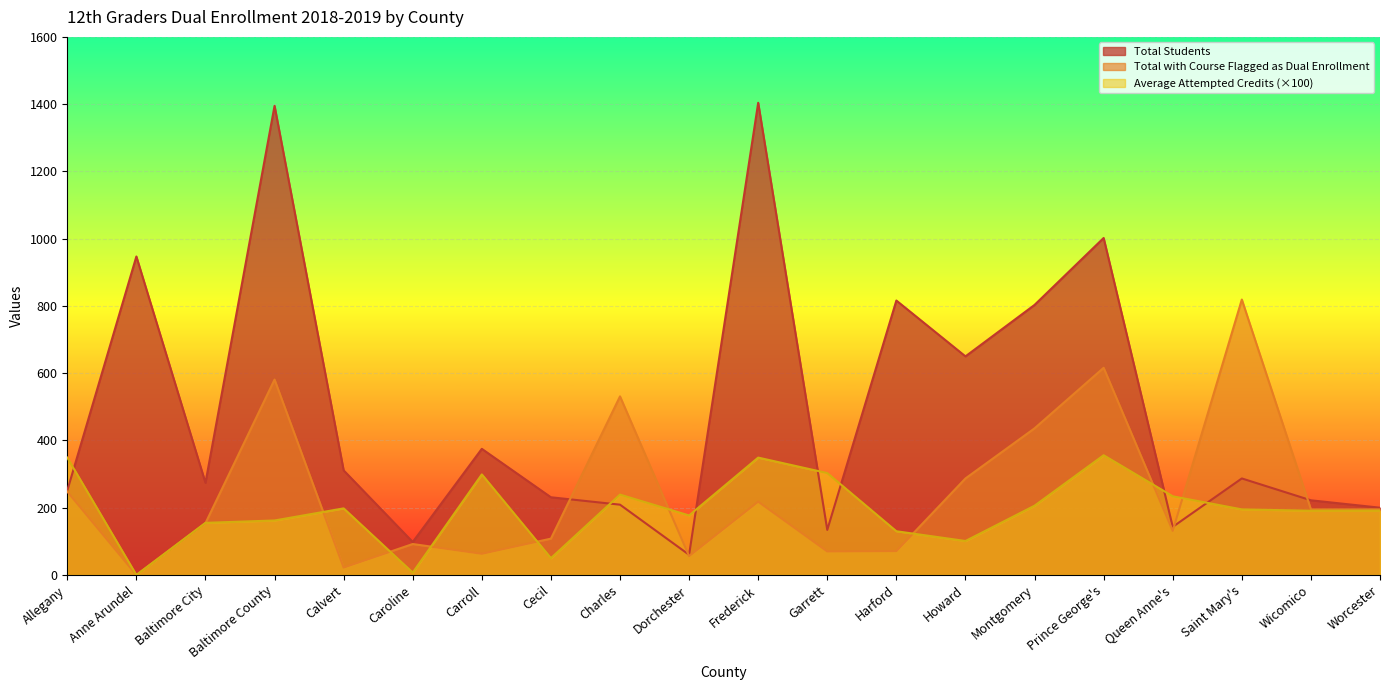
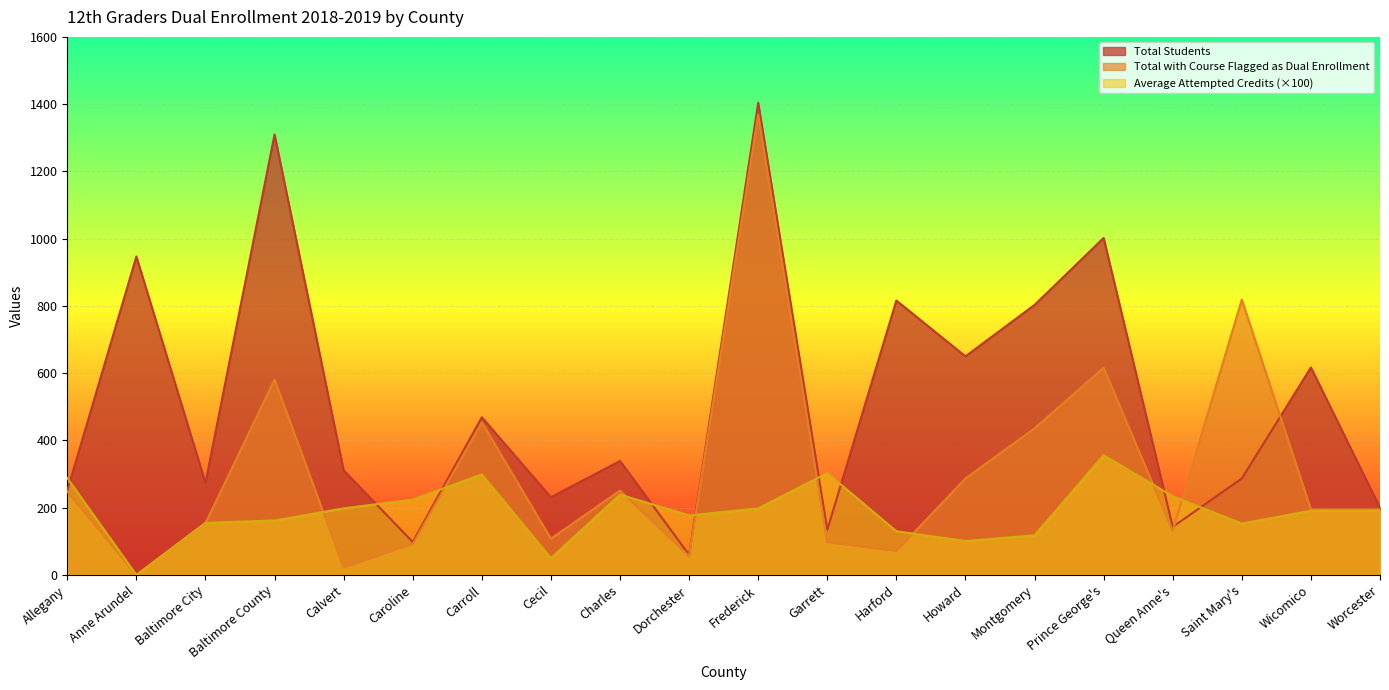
  {
    "Total Students": {
      "Anne Arundel": 950,
      "Baltimore City": 270,
-     "Baltimore County": 1400,
+     "Baltimore County": 1310,
      "Calvert": 310,
-     "Carroll": 380,
+     "Carroll": 470,
      "Cecil": 230,
-     "Charles": 210,
+     "Charles": 340,
      "Frederick": 1400,
      "Garrett": 130,
      "Harford": 820,
      "Howard": 650,
      "Montgomery": 800,
      "Prince George's": 1000,
      "Queen Anne's": 140,
      "Saint Mary's": 290,
-     "Wicomico": 220
+     "Wicomico": 620
    },
    "Total with Course Flagged as Dual Enrollment": {
      "Baltimore County": 580,
      "Calvert": 20,
-     "Carroll": 60,
+     "Carroll": 450,
      "Cecil": 110,
-     "Charles": 530,
-     "Frederick": 220,
-     "Garrett": 70,
+     "Charles": 250,
+     "Frederick": 1370,
+     "Garrett": 100,
      "Harford": 70,
      "Howard": 290,
      "Montgomery": 440,
      "Prince George's": 620,
      "Queen Anne's": 130,
      "Saint Mary's": 820
    },
    "Average Attempted Credits (×100)": {
-     "Allegany": 350,
+     "Allegany": 290,
      "Baltimore County": 160,
      "Calvert": 200,
-     "Caroline": 10,
+     "Caroline": 220,
      "Carroll": 300,
      "Cecil": 50,
      "Charles": 240,
      "Dorchester": 180,
-     "Frederick": 350,
+     "Frederick": 200,
      "Garrett": 300,
      "Harford": 130,
      "Howard": 100,
-     "Montgomery": 210,
+     "Montgomery": 120,
      "Prince George's": 360,
      "Queen Anne's": 230,
-     "Saint Mary's": 200
+     "Saint Mary's": 150
    }
  }
